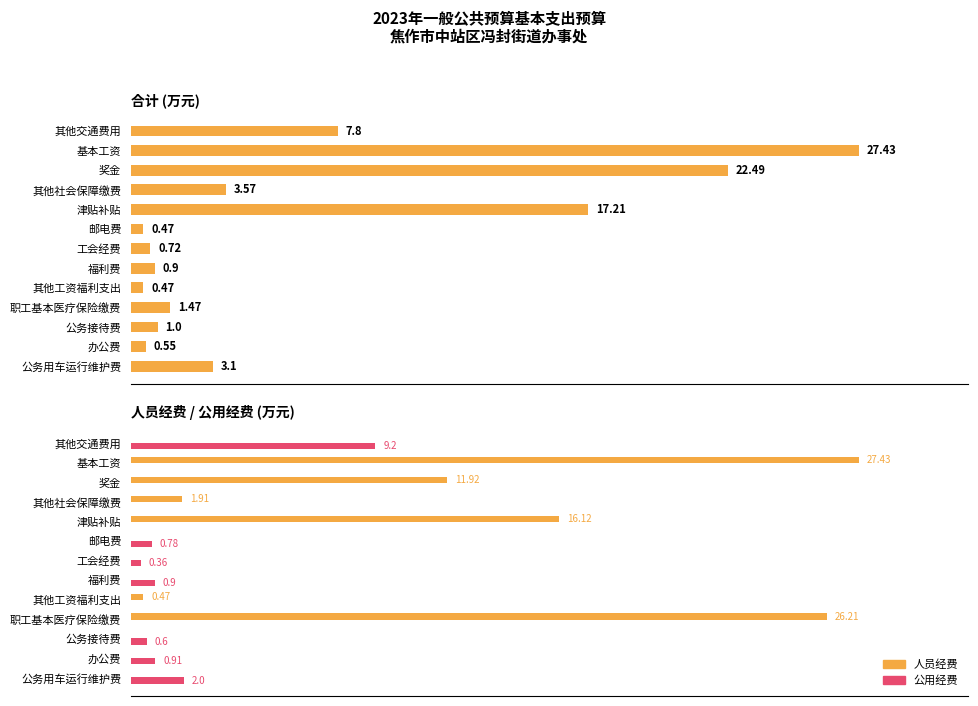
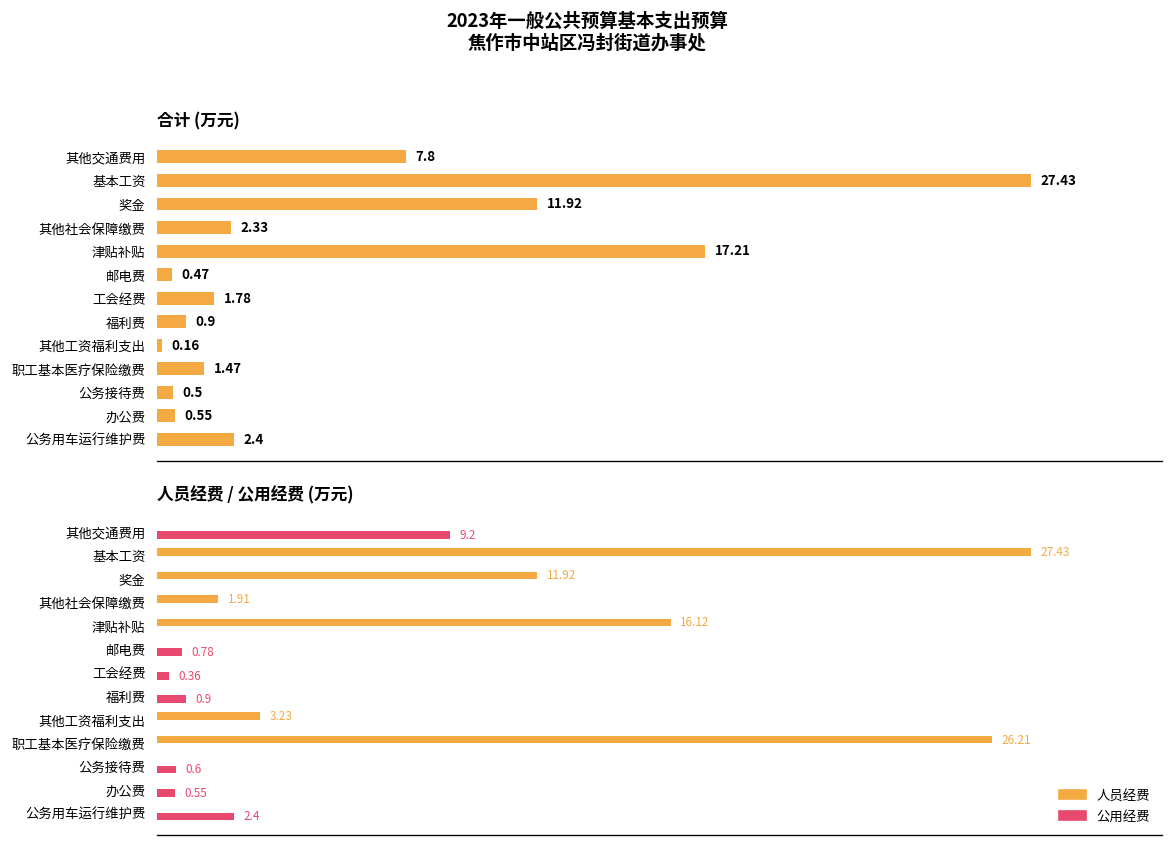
  {
    "合计 (万元)": {
      "其他交通费用": 7.8,
      "基本工资": 27.43,
-     "奖金": 22.49,
-     "其他社会保障缴费": 3.57,
+     "奖金": 11.92,
+     "其他社会保障缴费": 2.33,
      "津贴补贴": 17.21,
      "邮电费": 0.47,
-     "工会经费": 0.72,
+     "工会经费": 1.78,
      "福利费": 0.9,
-     "其他工资福利支出": 0.47,
+     "其他工资福利支出": 0.16,
      "职工基本医疗保险缴费": 1.47,
-     "公务接待费": 1.0,
+     "公务接待费": 0.5,
      "办公费": 0.55,
-     "公务用车运行维护费": 3.1
+     "公务用车运行维护费": 2.4
    },
    "人员经费 / 公用经费 (万元)": {
      "人员经费": {
        "基本工资": 27.43,
        "奖金": 11.92,
        "其他社会保障缴费": 1.91,
        "津贴补贴": 16.12,
-       "其他工资福利支出": 0.47,
+       "其他工资福利支出": 3.23,
        "职工基本医疗保险缴费": 26.21
      },
      "公用经费": {
        "其他交通费用": 9.2,
        "邮电费": 0.78,
        "工会经费": 0.36,
        "福利费": 0.9,
        "公务接待费": 0.6,
-       "办公费": 0.91,
-       "公务用车运行维护费": 2.0
+       "办公费": 0.55,
+       "公务用车运行维护费": 2.4
      }
    }
  }
